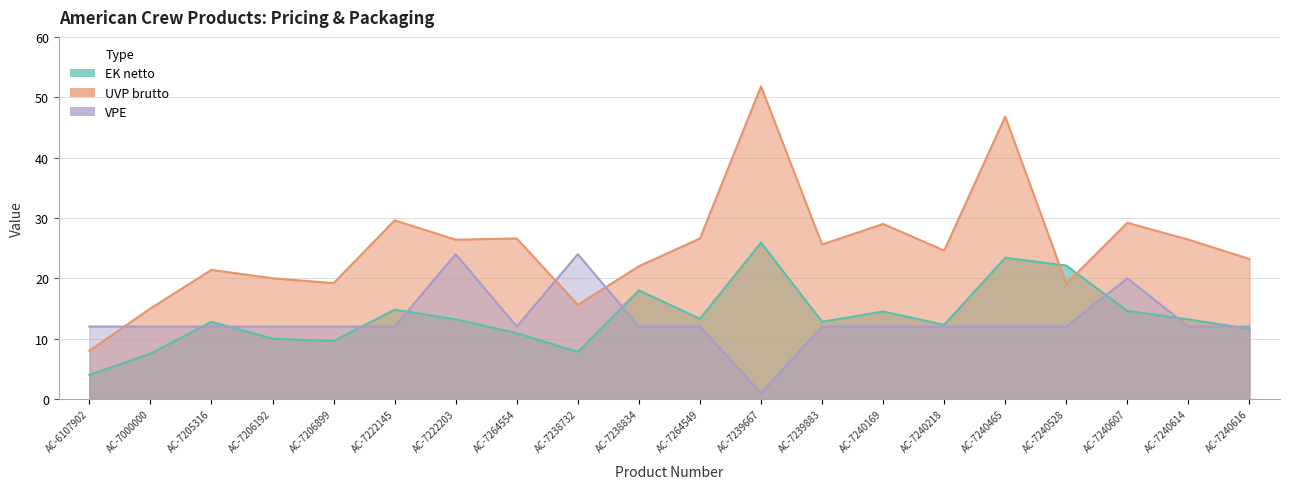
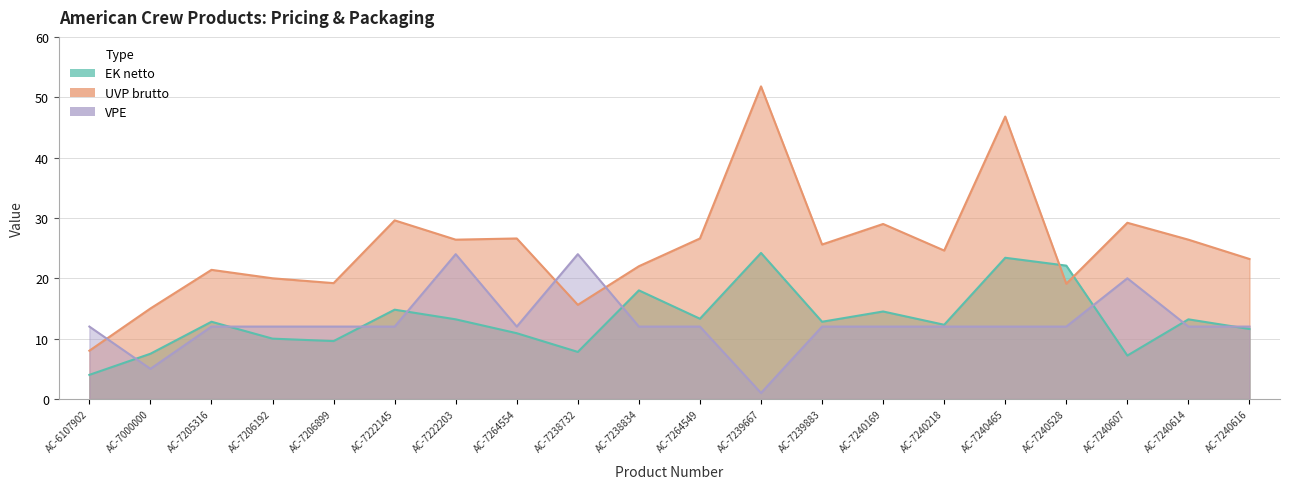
  {
    "EK netto": {
      "AC-6107902": 4,
      "AC-7000000": 8,
      "AC-7205316": 13,
      "AC-7206192": 10,
      "AC-7206899": 10,
      "AC-7222145": 15,
      "AC-7222203": 13,
      "AC-7264554": 11,
      "AC-7238732": 8,
      "AC-7238834": 18,
      "AC-7264549": 13,
-     "AC-7239667": 26,
+     "AC-7239667": 24,
      "AC-7239883": 13,
      "AC-7240169": 15,
      "AC-7240465": 23,
      "AC-7240528": 22,
-     "AC-7240607": 15,
+     "AC-7240607": 7,
      "AC-7240614": 13
    },
    "UVP brutto": {
      "AC-6107902": 8,
      "AC-7000000": 15,
      "AC-7205316": 21,
      "AC-7206192": 20,
      "AC-7206899": 19,
      "AC-7222145": 30,
      "AC-7222203": 26,
      "AC-7264554": 27,
      "AC-7238732": 16,
      "AC-7238834": 22,
      "AC-7264549": 27,
      "AC-7239667": 52,
      "AC-7239883": 26,
      "AC-7240169": 29,
      "AC-7240218": 25,
      "AC-7240465": 47,
      "AC-7240528": 19,
      "AC-7240607": 29,
      "AC-7240614": 26,
      "AC-7240616": 23
    },
    "VPE": {
      "AC-6107902": 12,
-     "AC-7000000": 12,
+     "AC-7000000": 5,
      "AC-7205316": 12,
      "AC-7206192": 12,
      "AC-7206899": 12,
      "AC-7222145": 12,
      "AC-7222203": 24,
      "AC-7264554": 12,
      "AC-7238732": 24,
      "AC-7238834": 12,
      "AC-7264549": 12,
      "AC-7239667": 1,
      "AC-7239883": 12,
      "AC-7240169": 12,
      "AC-7240465": 12,
      "AC-7240528": 12,
      "AC-7240607": 20,
      "AC-7240614": 12
    }
  }
